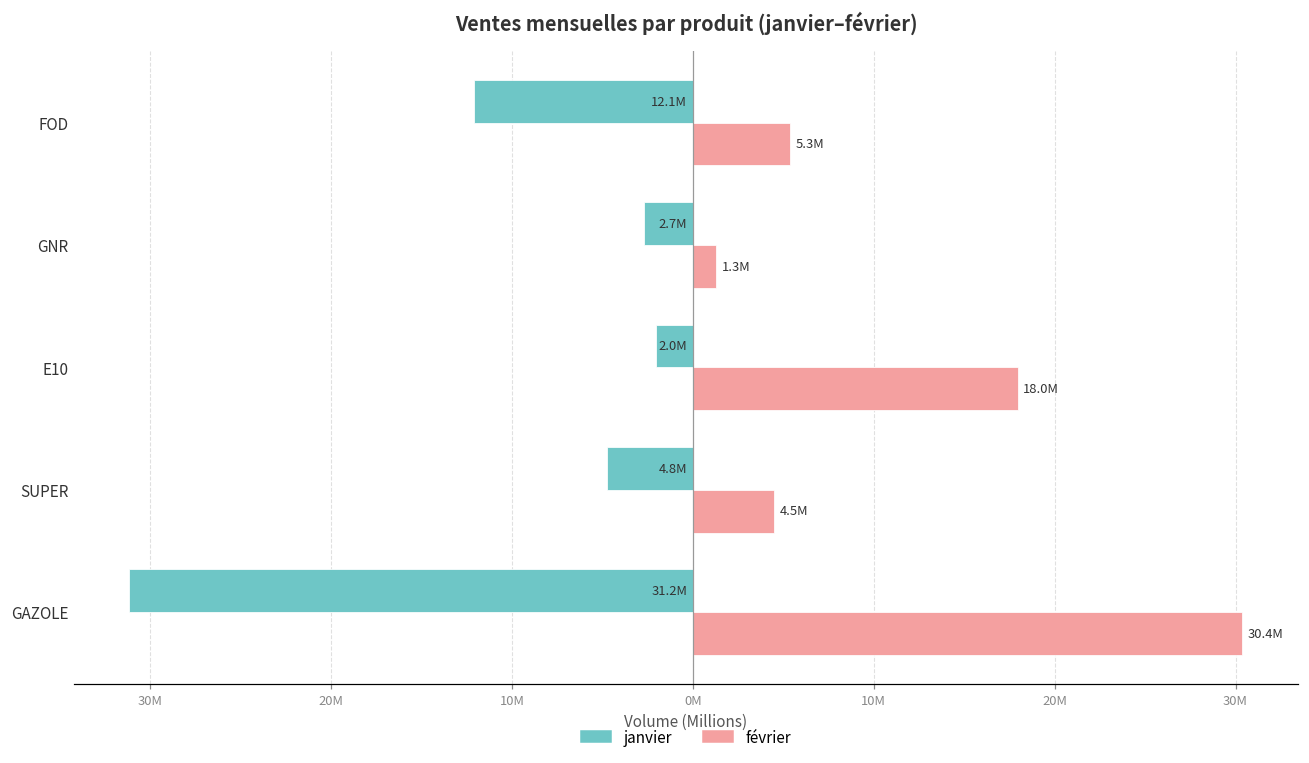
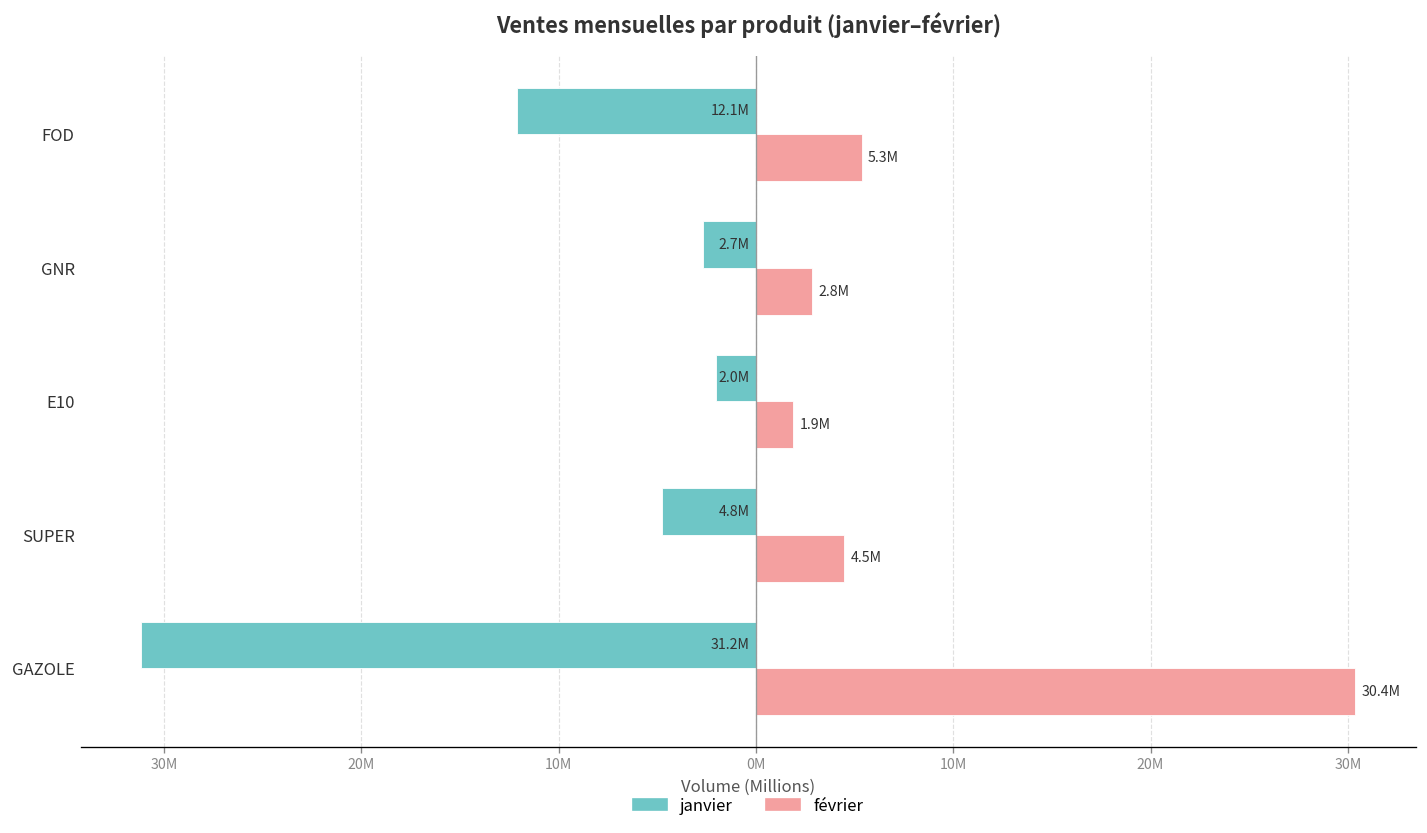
  {
    "février": {
      "FOD": "5.3M",
-     "GNR": "1.3M",
-     "E10": "18.0M",
+     "GNR": "2.8M",
+     "E10": "1.9M",
      "SUPER": "4.5M",
      "GAZOLE": "30.4M"
    }
  }
